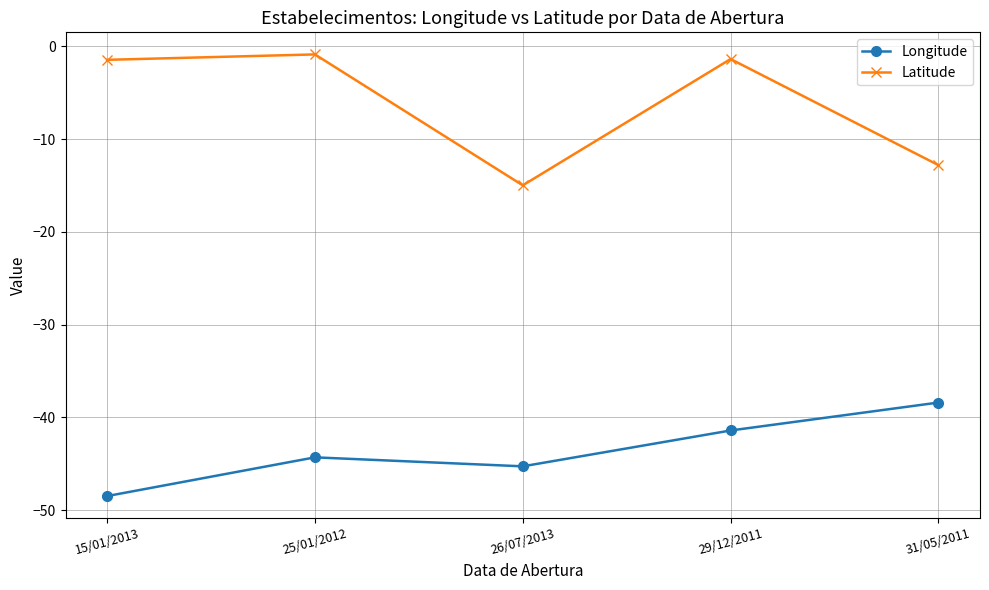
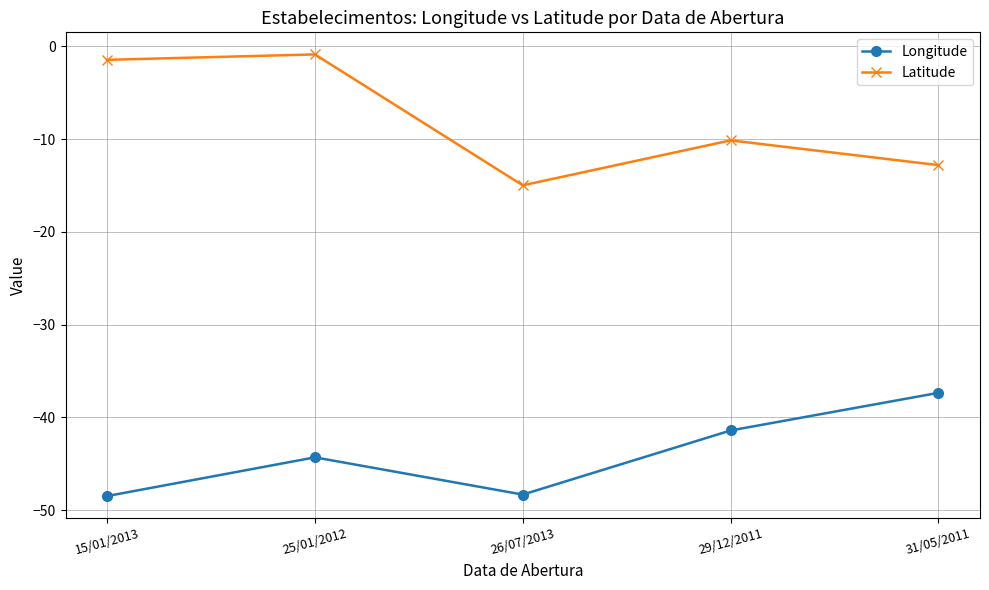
  {
    "Longitude": {
      "15/01/2013": -48,
      "25/01/2012": -44,
-     "26/07/2013": -45,
+     "26/07/2013": -48,
      "29/12/2011": -41,
-     "31/05/2011": -38
+     "31/05/2011": -37
    },
    "Latitude": {
      "15/01/2013": -1,
      "25/01/2012": -1,
      "26/07/2013": -15,
-     "29/12/2011": -1,
+     "29/12/2011": -10,
      "31/05/2011": -13
    }
  }
